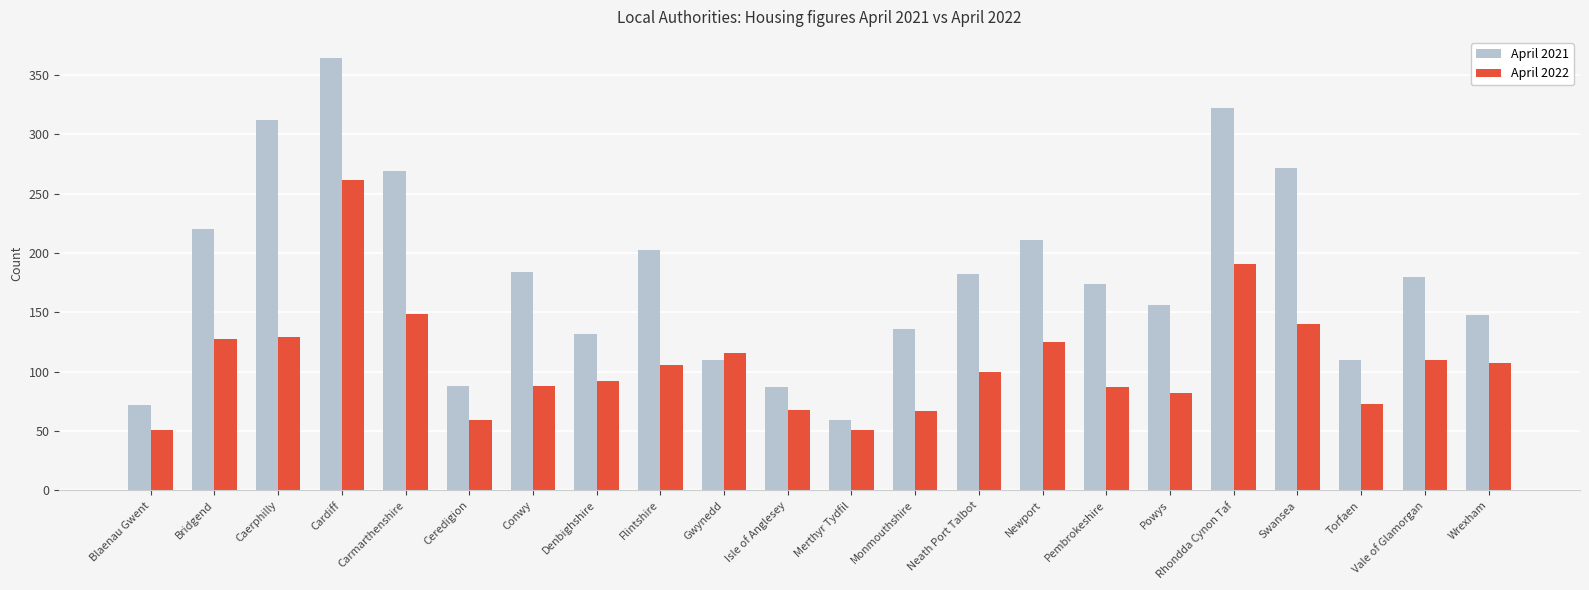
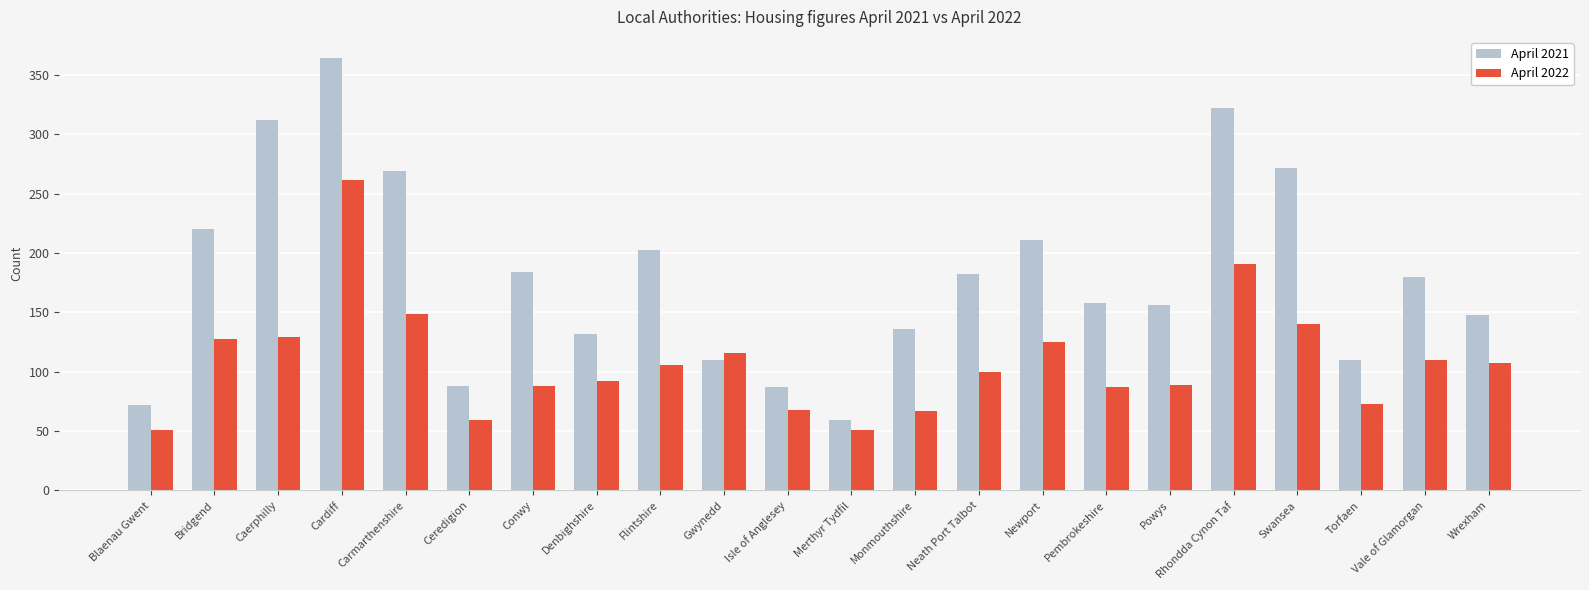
  {
    "April 2021": {
      "Blaenau Gwent": 72,
      "Bridgend": 220,
      "Caerphilly": 312,
      "Cardiff": 364,
      "Carmarthenshire": 269,
      "Ceredigion": 88,
      "Conwy": 184,
      "Denbighshire": 132,
      "Flintshire": 203,
      "Gwynedd": 110,
      "Isle of Anglesey": 87,
      "Merthyr Tydfil": 59,
      "Monmouthshire": 136,
      "Neath Port Talbot": 182,
      "Newport": 211,
-     "Pembrokeshire": 174,
+     "Pembrokeshire": 158,
      "Powys": 156,
      "Rhondda Cynon Taf": 322,
      "Swansea": 272,
      "Torfaen": 110,
      "Vale of Glamorgan": 180,
      "Wrexham": 148
    },
    "April 2022": {
      "Blaenau Gwent": 51,
      "Bridgend": 128,
      "Caerphilly": 129,
      "Cardiff": 262,
      "Carmarthenshire": 149,
      "Ceredigion": 59,
      "Conwy": 88,
      "Denbighshire": 92,
      "Flintshire": 106,
      "Gwynedd": 116,
      "Isle of Anglesey": 68,
      "Merthyr Tydfil": 51,
      "Monmouthshire": 67,
      "Neath Port Talbot": 100,
      "Newport": 125,
      "Pembrokeshire": 87,
-     "Powys": 82,
+     "Powys": 89,
      "Rhondda Cynon Taf": 191,
      "Swansea": 140,
      "Torfaen": 73,
      "Vale of Glamorgan": 110,
      "Wrexham": 107
    }
  }
